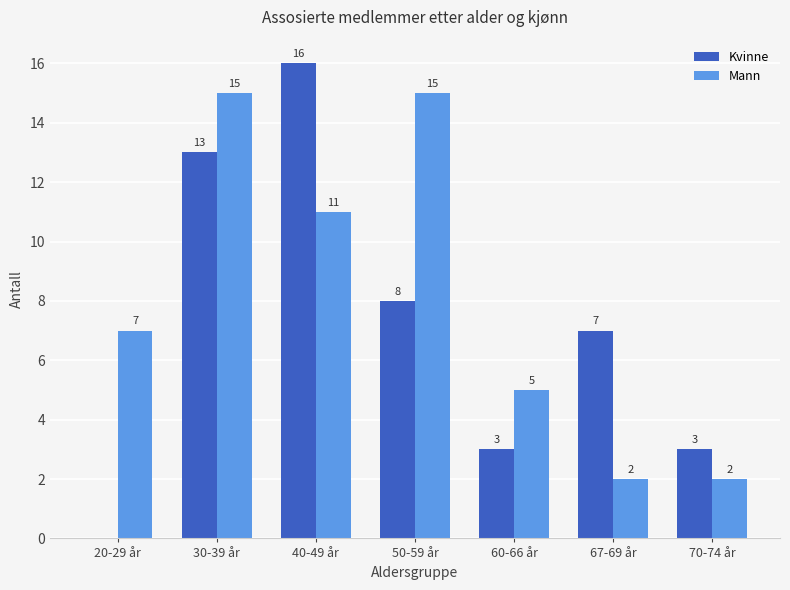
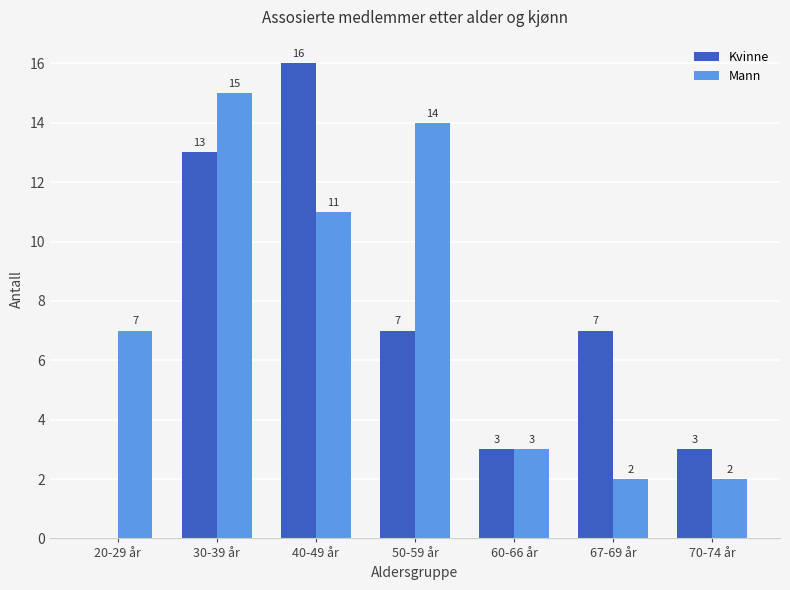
  {
    "Kvinne": {
      "30-39 år": 13,
      "40-49 år": 16,
-     "50-59 år": 8,
+     "50-59 år": 7,
      "60-66 år": 3,
      "67-69 år": 7,
      "70-74 år": 3
    },
    "Mann": {
      "20-29 år": 7,
      "30-39 år": 15,
      "40-49 år": 11,
-     "50-59 år": 15,
-     "60-66 år": 5,
+     "50-59 år": 14,
+     "60-66 år": 3,
      "67-69 år": 2,
      "70-74 år": 2
    }
  }
